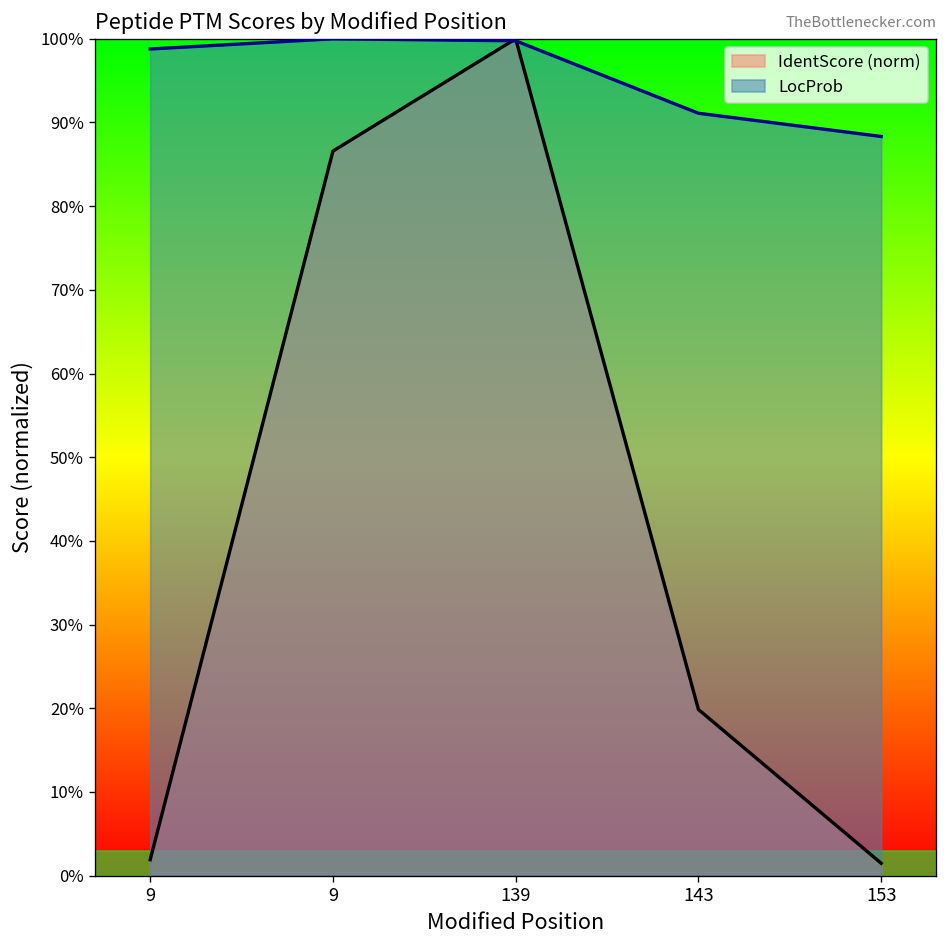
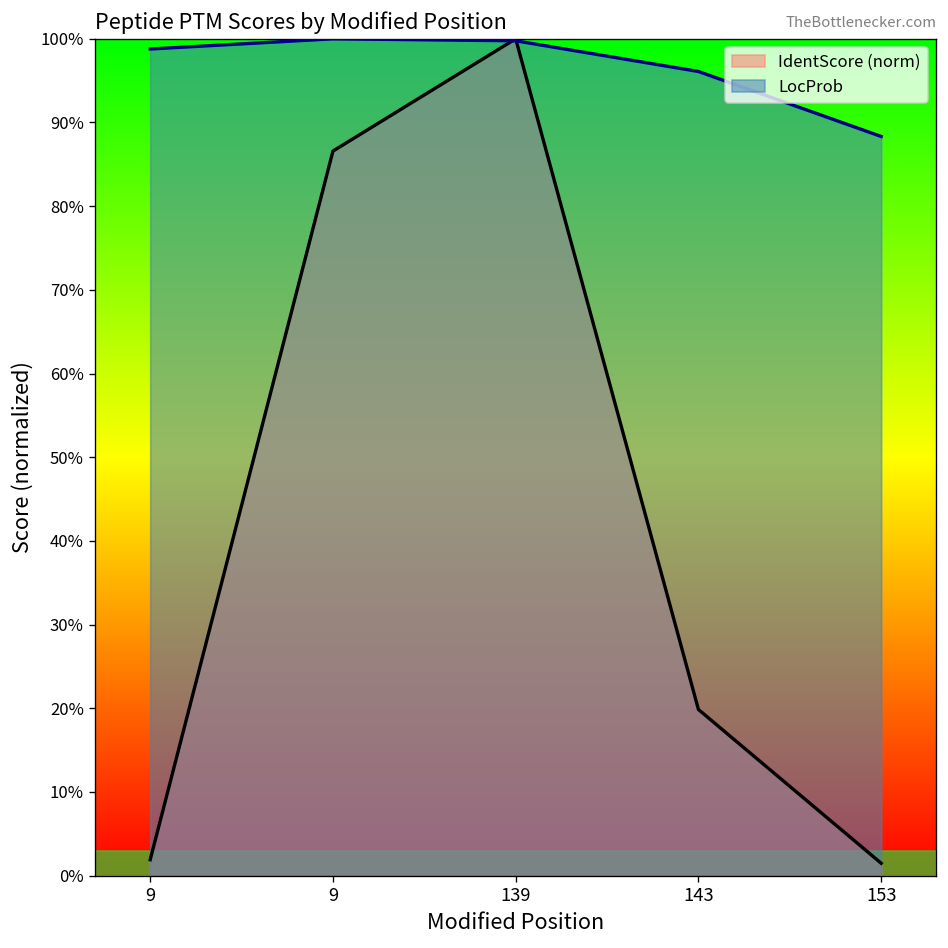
  {
    "IdentScore (norm)": {
      "143": "20%"
    },
    "LocProb": {
-     "143": "91%",
+     "143": "96%",
      "153": "88%"
    }
  }
